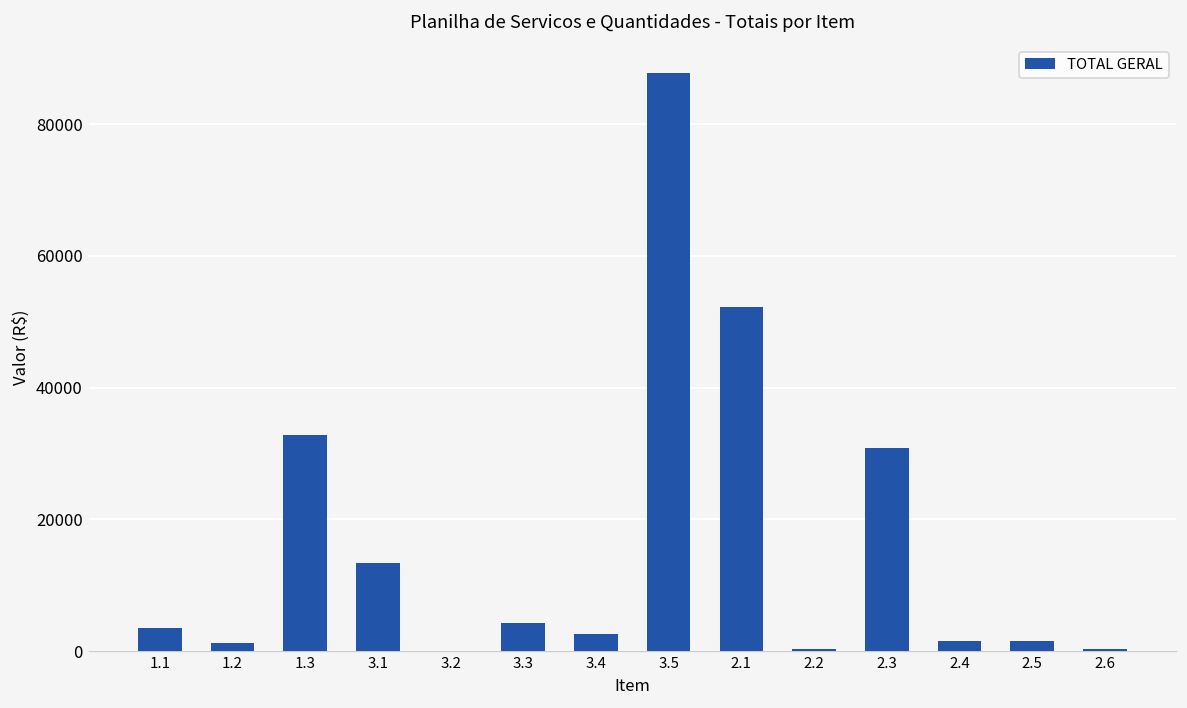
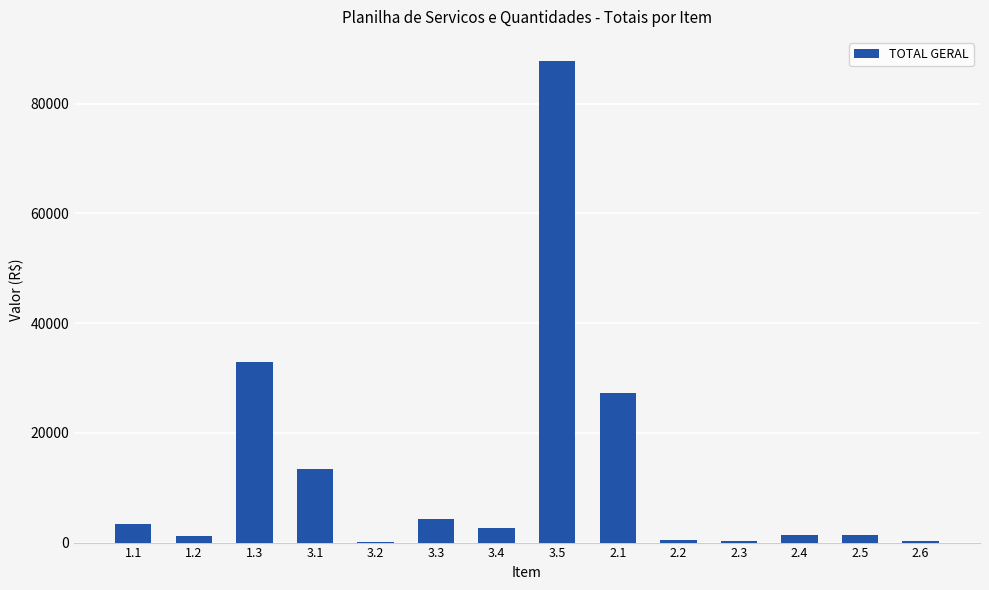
  {
    "1.1": 3000,
    "1.2": 1000,
    "1.3": 33000,
    "3.1": 13000,
    "3.3": 4000,
    "3.4": 3000,
    "3.5": 88000,
-   "2.1": 52000,
-   "2.3": 31000,
+   "2.1": 27000,
+   "2.3": 0,
    "2.4": 1000,
    "2.5": 1000
  }
